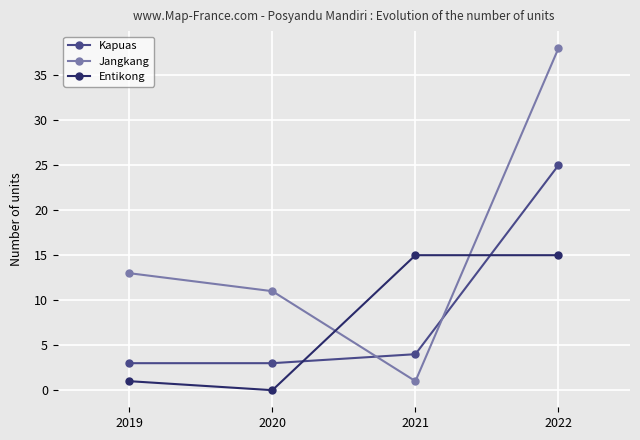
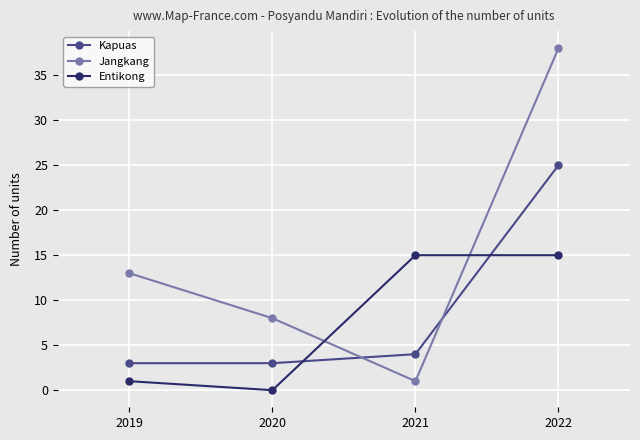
  {
    "Jangkang": {
      "2019": 13,
-     "2020": 11,
+     "2020": 8,
      "2021": 1,
      "2022": 38
    }
  }
